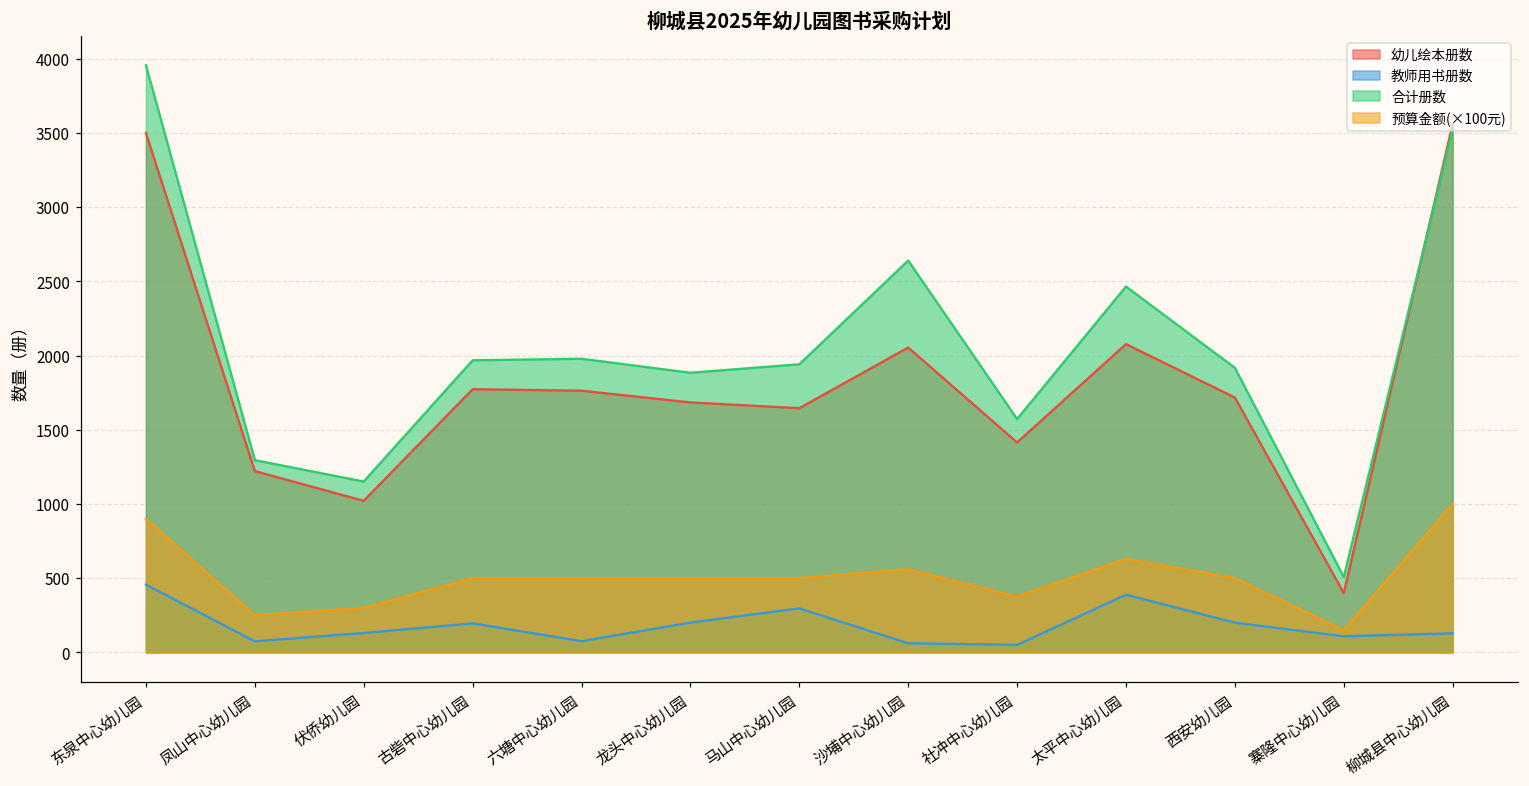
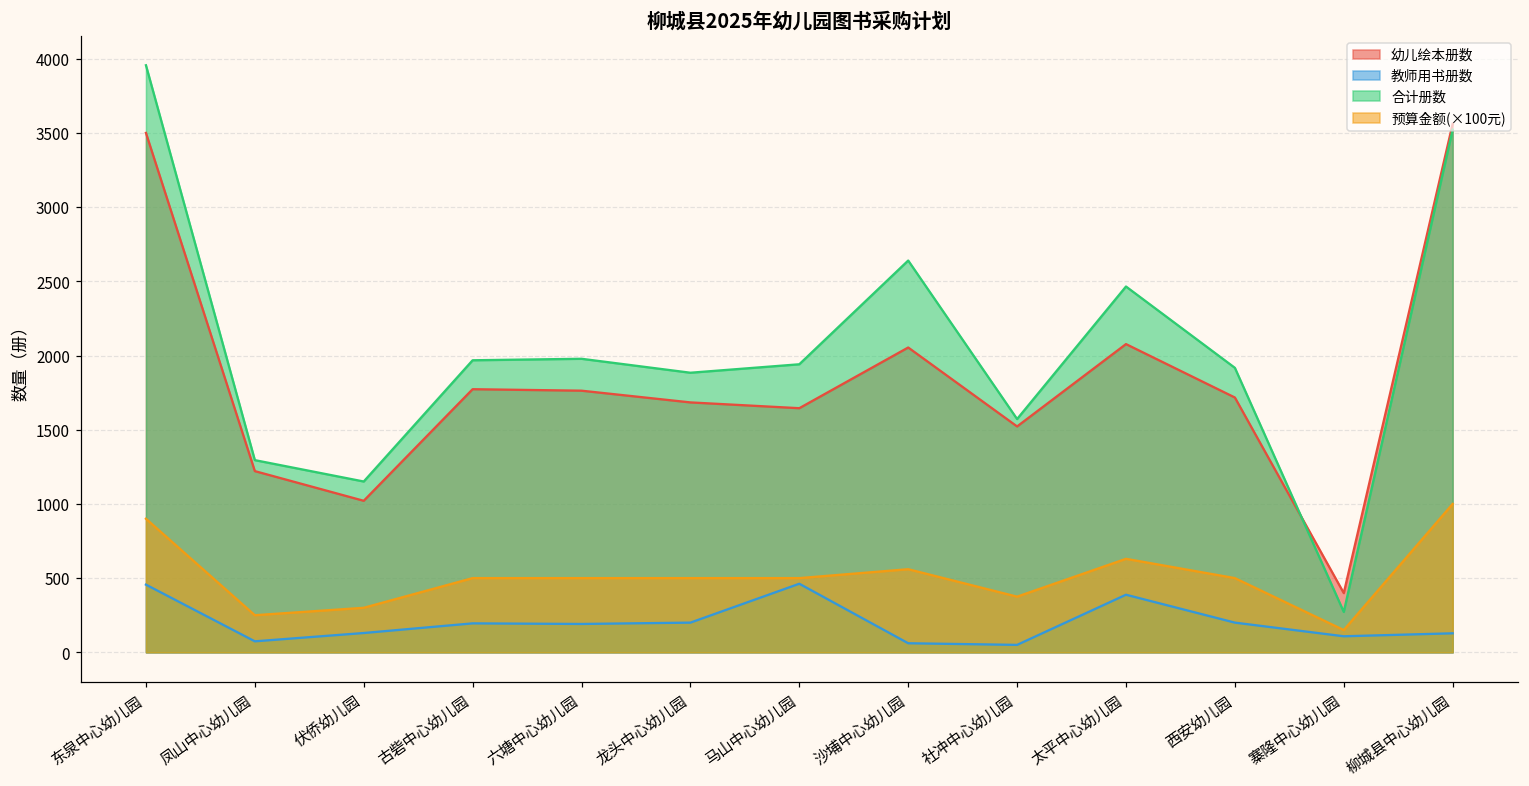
  {
    "幼儿绘本册数": {
      "东泉中心幼儿园": 3500,
      "凤山中心幼儿园": 1220,
      "伏侨幼儿园": 1020,
      "古砦中心幼儿园": 1770,
      "六塘中心幼儿园": 1760,
      "龙头中心幼儿园": 1680,
      "马山中心幼儿园": 1650,
      "沙埔中心幼儿园": 2050,
-     "社冲中心幼儿园": 1410,
+     "社冲中心幼儿园": 1520,
      "太平中心幼儿园": 2080,
      "西安幼儿园": 1720,
      "寨隆中心幼儿园": 400
    },
    "教师用书册数": {
      "东泉中心幼儿园": 460,
      "凤山中心幼儿园": 70,
      "伏侨幼儿园": 130,
      "古砦中心幼儿园": 200,
-     "六塘中心幼儿园": 80,
+     "六塘中心幼儿园": 190,
      "龙头中心幼儿园": 200,
-     "马山中心幼儿园": 300,
+     "马山中心幼儿园": 460,
      "沙埔中心幼儿园": 60,
      "社冲中心幼儿园": 50,
      "太平中心幼儿园": 390,
      "西安幼儿园": 200,
      "寨隆中心幼儿园": 110,
      "柳城县中心幼儿园": 130
    },
    "合计册数": {
      "东泉中心幼儿园": 3960,
      "凤山中心幼儿园": 1300,
      "伏侨幼儿园": 1150,
      "古砦中心幼儿园": 1970,
      "六塘中心幼儿园": 1980,
      "龙头中心幼儿园": 1880,
      "马山中心幼儿园": 1940,
      "沙埔中心幼儿园": 2640,
      "社冲中心幼儿园": 1570,
      "太平中心幼儿园": 2470,
      "西安幼儿园": 1920,
-     "寨隆中心幼儿园": 510
+     "寨隆中心幼儿园": 270
    },
    "预算金额(×100元)": {
      "东泉中心幼儿园": 900,
      "凤山中心幼儿园": 250,
      "伏侨幼儿园": 300,
      "古砦中心幼儿园": 500,
      "六塘中心幼儿园": 500,
      "龙头中心幼儿园": 500,
      "马山中心幼儿园": 500,
      "沙埔中心幼儿园": 560,
      "社冲中心幼儿园": 380,
      "太平中心幼儿园": 630,
      "西安幼儿园": 500,
      "寨隆中心幼儿园": 150,
      "柳城县中心幼儿园": 1000
    }
  }
